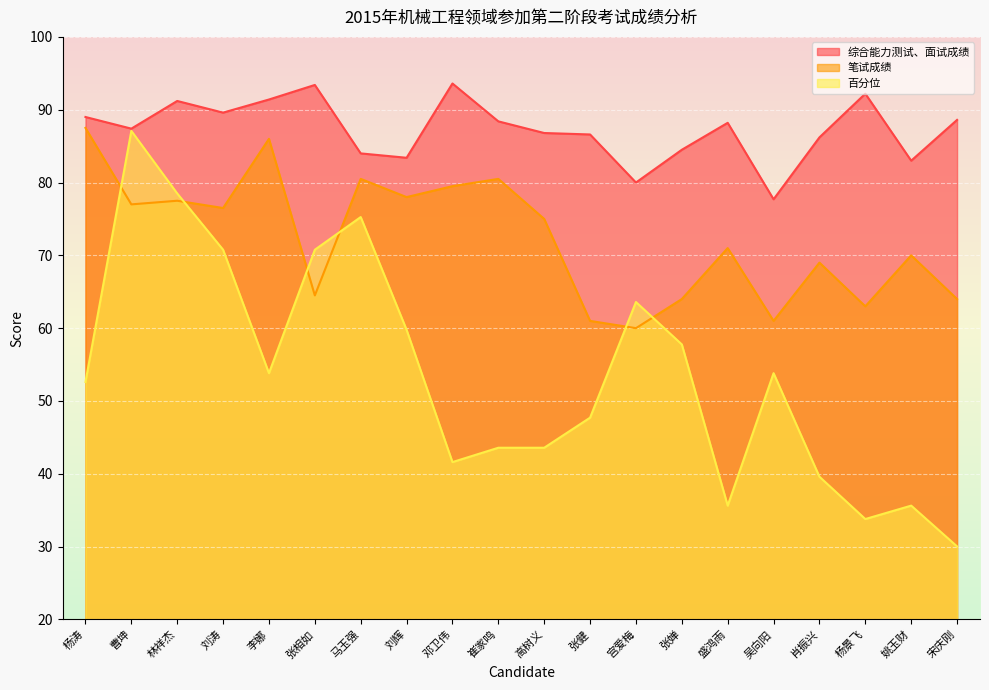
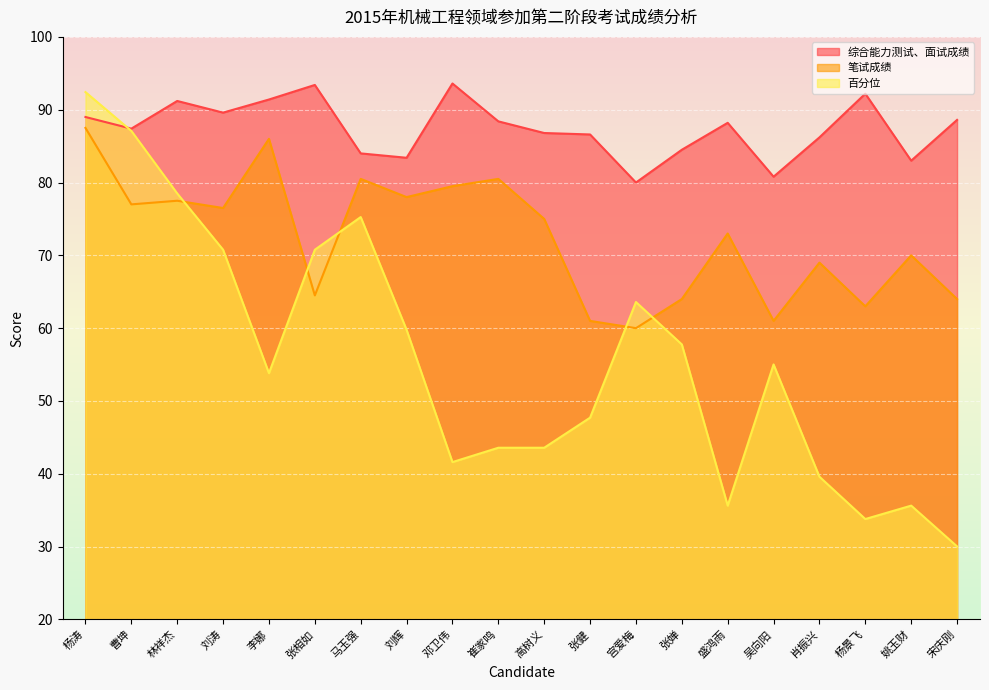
  {
    "综合能力测试、面试成绩": {
      "杨涛": 89,
      "林祥杰": 91,
      "刘涛": 90,
      "李娜": 91,
      "张相如": 93,
      "马玉强": 84,
      "刘辉": 83,
      "邓卫伟": 94,
      "崔家鸣": 88,
      "高树义": 87,
      "张健": 87,
      "宫爱梅": 80,
      "张婵": 85,
      "盛鸿雨": 88,
-     "吴向阳": 78,
+     "吴向阳": 81,
      "肖振兴": 86,
      "杨景飞": 92,
      "姚玉财": 83,
      "宋庆刚": 89
    },
    "笔试成绩": {
      "杨涛": 88,
      "曹坤": 77,
      "林祥杰": 78,
      "刘涛": 77,
      "李娜": 86,
      "张相如": 65,
      "马玉强": 81,
      "刘辉": 78,
      "邓卫伟": 80,
      "崔家鸣": 81,
      "高树义": 75,
      "张健": 61,
      "宫爱梅": 60,
      "张婵": 64,
-     "盛鸿雨": 71,
+     "盛鸿雨": 73,
      "吴向阳": 61,
      "肖振兴": 69,
      "杨景飞": 63,
      "姚玉财": 70,
      "宋庆刚": 64
    },
    "百分位": {
-     "杨涛": 53,
+     "杨涛": 92,
      "林祥杰": 79,
      "刘涛": 71,
      "李娜": 54,
      "张相如": 71,
      "马玉强": 75,
      "刘辉": 60,
      "邓卫伟": 42,
      "崔家鸣": 44,
      "高树义": 44,
      "张健": 48,
      "宫爱梅": 64,
      "张婵": 58,
      "盛鸿雨": 36,
-     "吴向阳": 54,
+     "吴向阳": 55,
      "肖振兴": 40,
      "杨景飞": 34,
      "姚玉财": 36,
      "宋庆刚": 30
    }
  }
